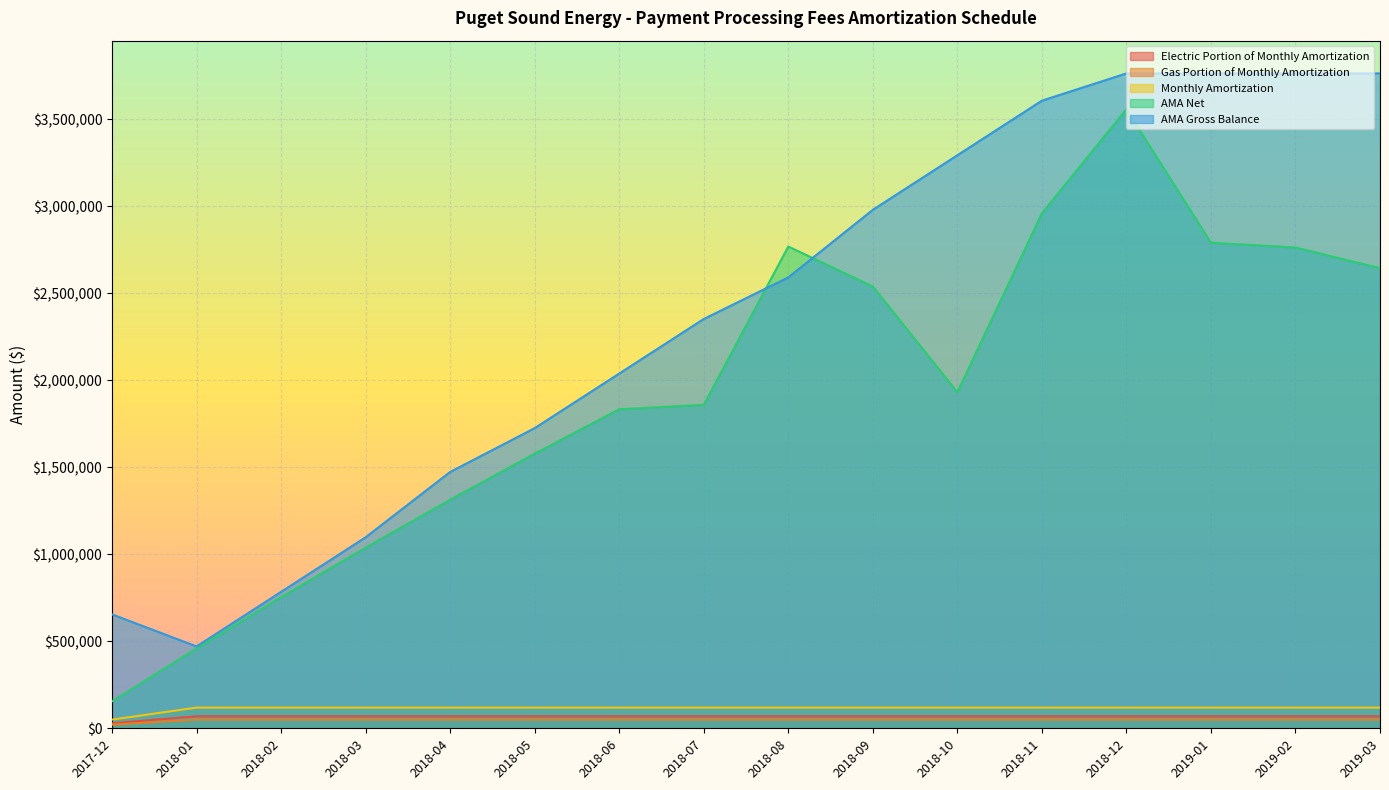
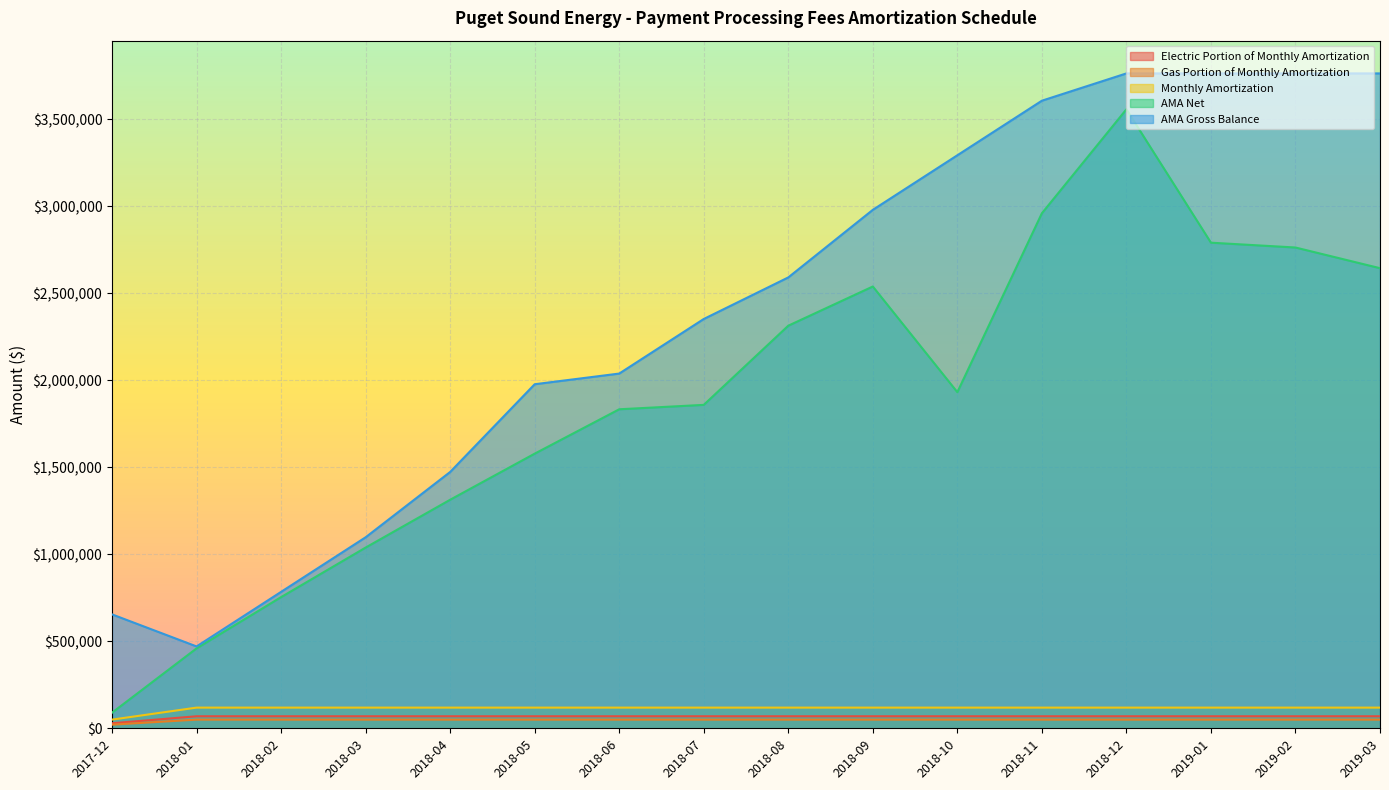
  {
    "Monthly Amortization": {
      "2017-12": "$50,000",
      "2018-01": "$120,000",
      "2018-02": "$120,000",
      "2018-03": "$120,000",
      "2018-04": "$120,000",
      "2018-05": "$120,000",
      "2018-06": "$120,000",
      "2018-07": "$120,000",
      "2018-08": "$120,000",
      "2018-09": "$120,000",
      "2018-10": "$120,000",
      "2018-11": "$120,000",
      "2018-12": "$120,000",
      "2019-01": "$120,000",
      "2019-02": "$120,000",
      "2019-03": "$120,000"
    },
    "AMA Net": {
-     "2017-12": "$150,000",
+     "2017-12": "$90,000",
      "2018-02": "$750,000",
      "2018-03": "$1,040,000",
      "2018-04": "$1,310,000",
      "2018-05": "$1,580,000",
      "2018-06": "$1,830,000",
      "2018-07": "$1,860,000",
-     "2018-08": "$2,770,000",
+     "2018-08": "$2,310,000",
      "2018-09": "$2,540,000",
      "2018-10": "$1,930,000",
      "2018-11": "$2,960,000",
      "2019-01": "$2,790,000",
      "2019-02": "$2,760,000",
      "2019-03": "$2,640,000"
    },
    "AMA Gross Balance": {
      "2017-12": "$650,000",
      "2018-02": "$780,000",
      "2018-03": "$1,100,000",
      "2018-04": "$1,470,000",
-     "2018-05": "$1,720,000",
+     "2018-05": "$1,980,000",
      "2018-06": "$2,040,000",
      "2018-07": "$2,350,000",
      "2018-08": "$2,590,000",
      "2018-09": "$2,980,000",
      "2018-10": "$3,290,000",
      "2018-11": "$3,610,000",
      "2019-03": "$3,760,000"
    }
  }
